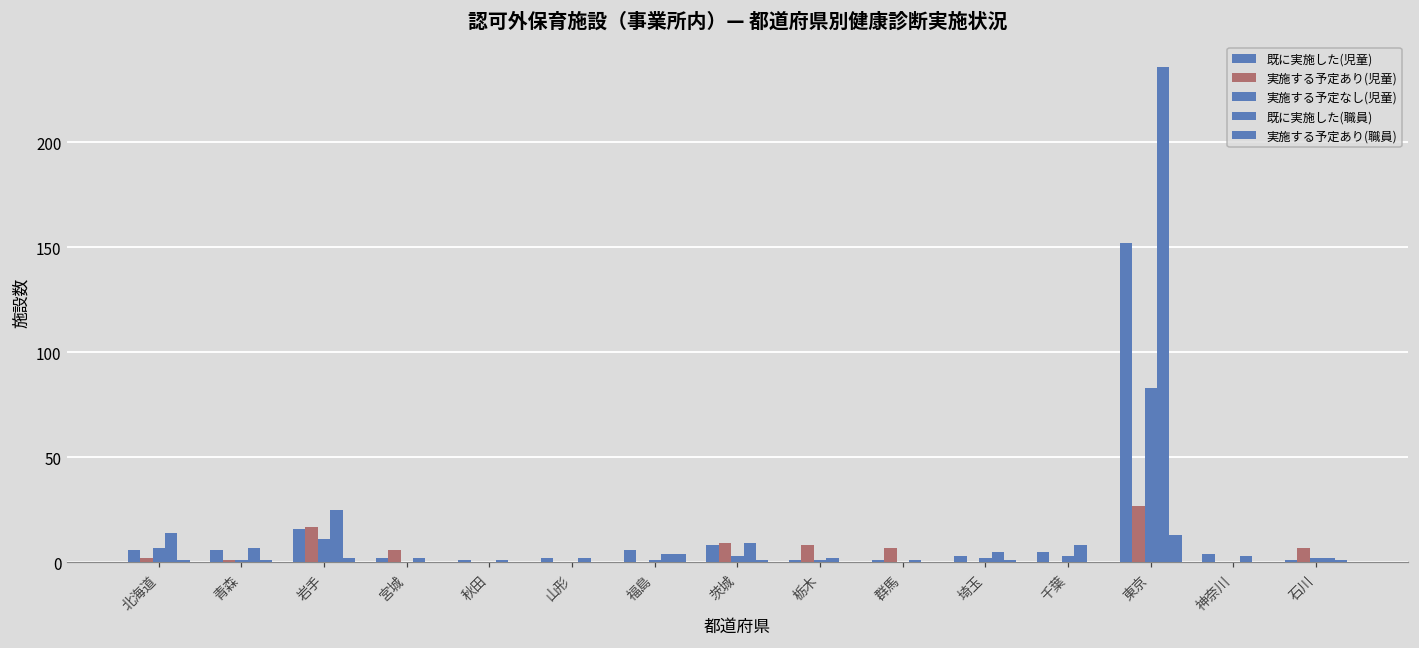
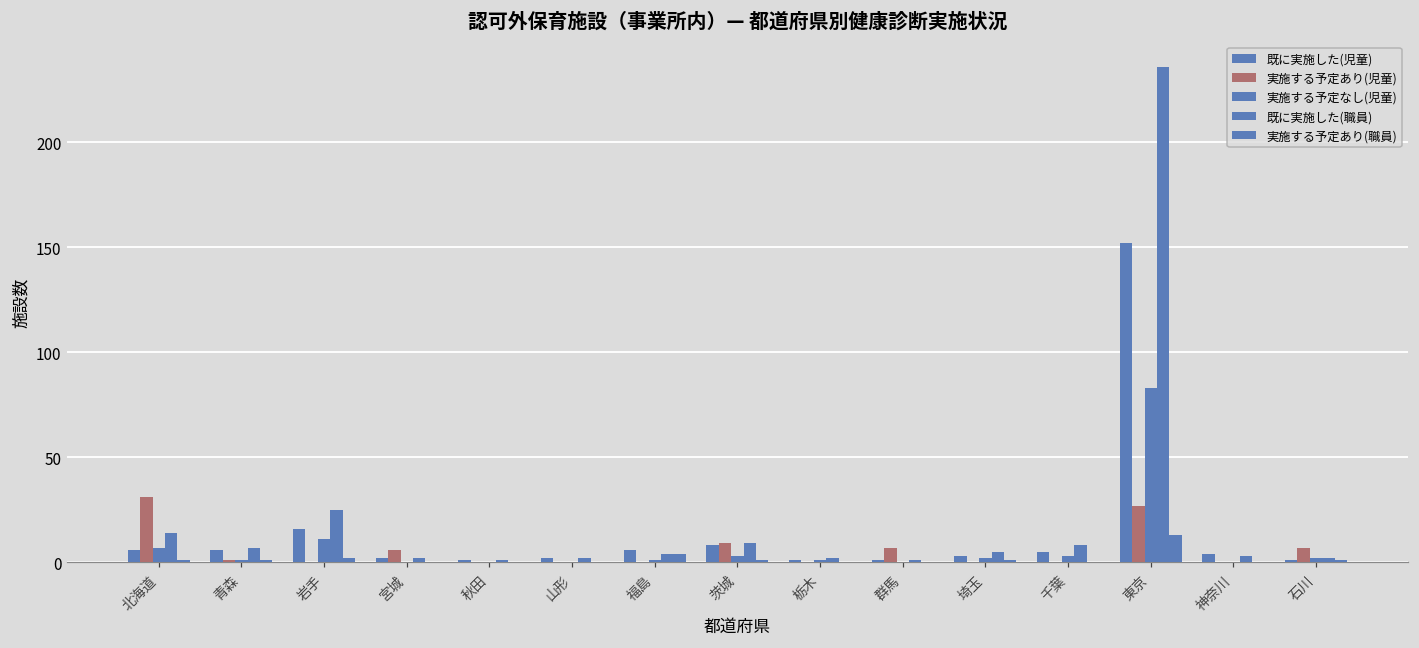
  {
    "実施する予定あり(児童)": {
-     "北海道": 2,
-     "岩手": 17,
+     "北海道": 31,
+     "岩手": 0,
      "宮城": 6,
      "秋田": 0,
      "山形": 0,
      "福島": 0,
      "茨城": 9,
-     "栃木": 8,
+     "栃木": 0,
      "群馬": 7,
      "埼玉": 0,
      "千葉": 0,
      "東京": 27,
      "神奈川": 0,
      "石川": 7
    }
  }
